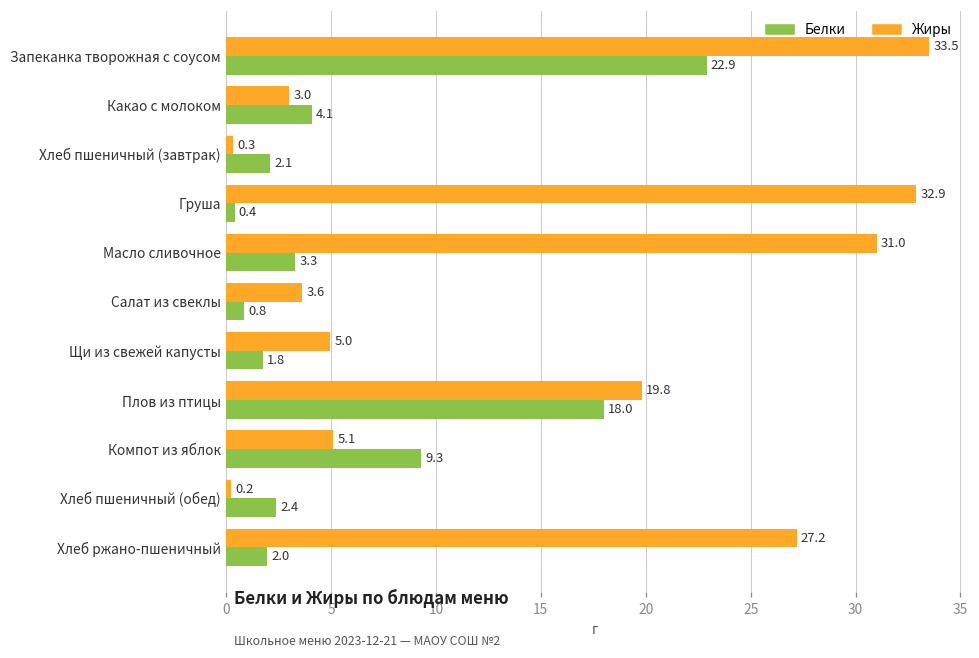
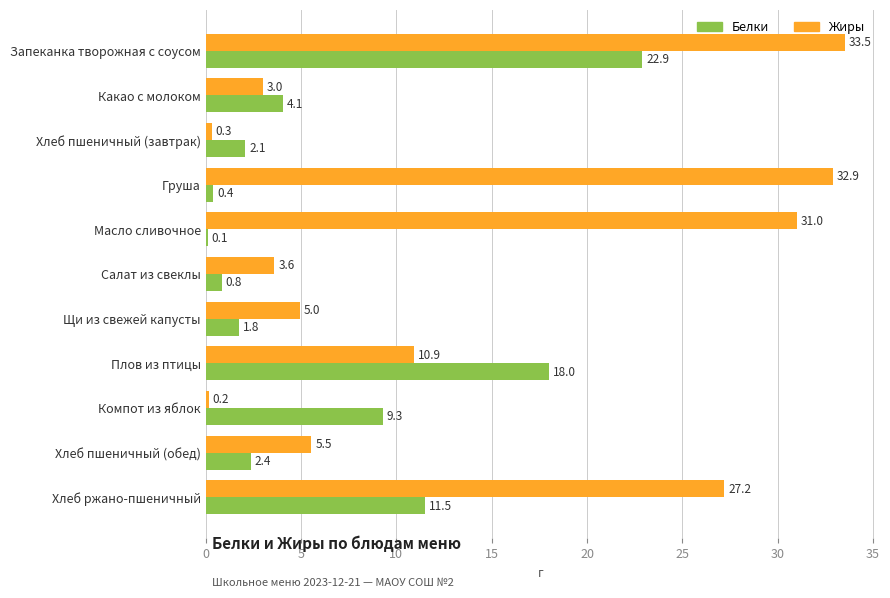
  {
    "Белки": {
      "Запеканка творожная с соусом": 22.9,
      "Какао с молоком": 4.1,
      "Хлеб пшеничный (завтрак)": 2.1,
      "Груша": 0.4,
-     "Масло сливочное": 3.3,
+     "Масло сливочное": 0.1,
      "Салат из свеклы": 0.8,
      "Щи из свежей капусты": 1.8,
      "Плов из птицы": 18.0,
      "Компот из яблок": 9.3,
      "Хлеб пшеничный (обед)": 2.4,
-     "Хлеб ржано-пшеничный": 2.0
+     "Хлеб ржано-пшеничный": 11.5
    },
    "Жиры": {
      "Запеканка творожная с соусом": 33.5,
      "Какао с молоком": 3.0,
      "Хлеб пшеничный (завтрак)": 0.3,
      "Груша": 32.9,
      "Масло сливочное": 31.0,
      "Салат из свеклы": 3.6,
      "Щи из свежей капусты": 5.0,
-     "Плов из птицы": 19.8,
-     "Компот из яблок": 5.1,
-     "Хлеб пшеничный (обед)": 0.2,
+     "Плов из птицы": 10.9,
+     "Компот из яблок": 0.2,
+     "Хлеб пшеничный (обед)": 5.5,
      "Хлеб ржано-пшеничный": 27.2
    }
  }
